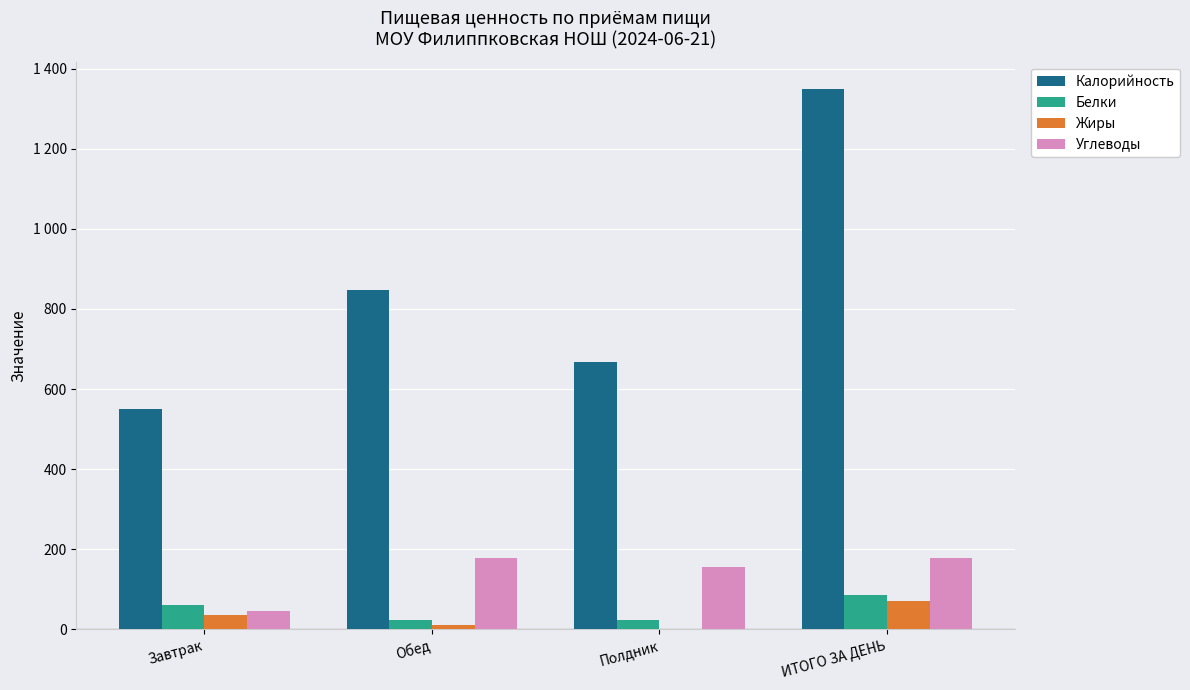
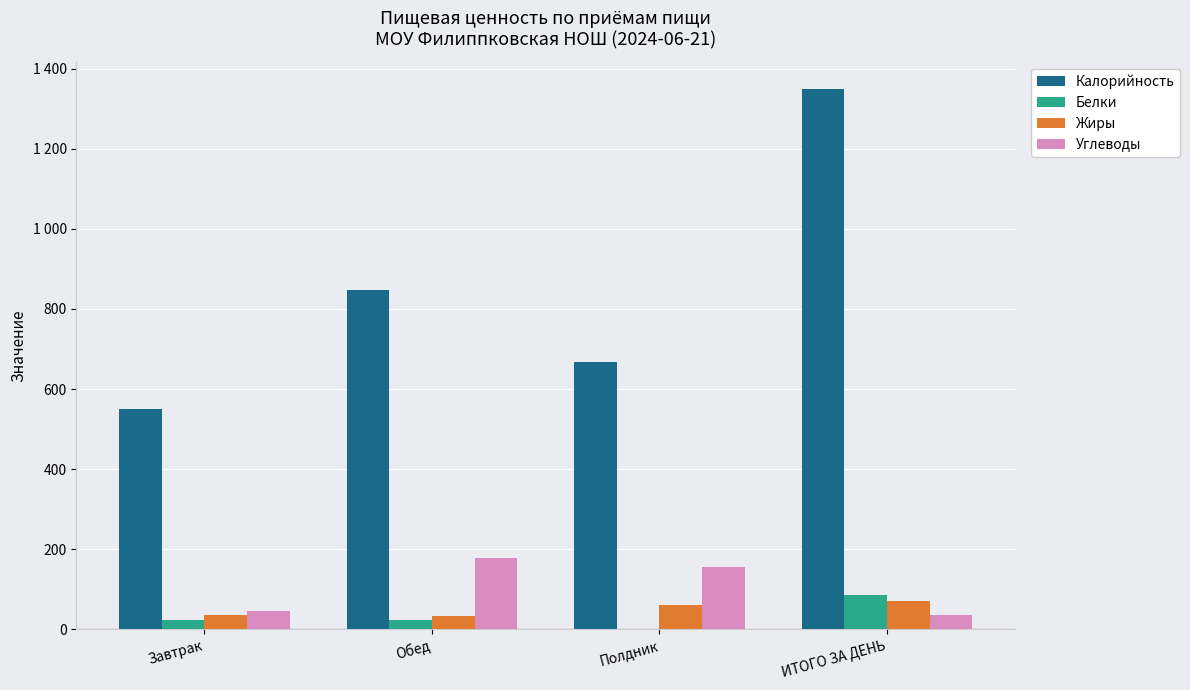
  {
    "Калорийность": {
      "Завтрак": 550,
      "Обед": 850,
      "Полдник": 670,
      "ИТОГО ЗА ДЕНЬ": 1350
    },
    "Белки": {
-     "Завтрак": 60,
+     "Завтрак": 20,
      "Обед": 20,
-     "Полдник": 20,
+     "Полдник": 0,
      "ИТОГО ЗА ДЕНЬ": 90
    },
    "Жиры": {
      "Завтрак": 40,
-     "Обед": 10,
-     "Полдник": 0,
+     "Обед": 30,
+     "Полдник": 60,
      "ИТОГО ЗА ДЕНЬ": 70
    },
    "Углеводы": {
      "Завтрак": 40,
      "Обед": 180,
      "Полдник": 160,
-     "ИТОГО ЗА ДЕНЬ": 180
+     "ИТОГО ЗА ДЕНЬ": 30
    }
  }
